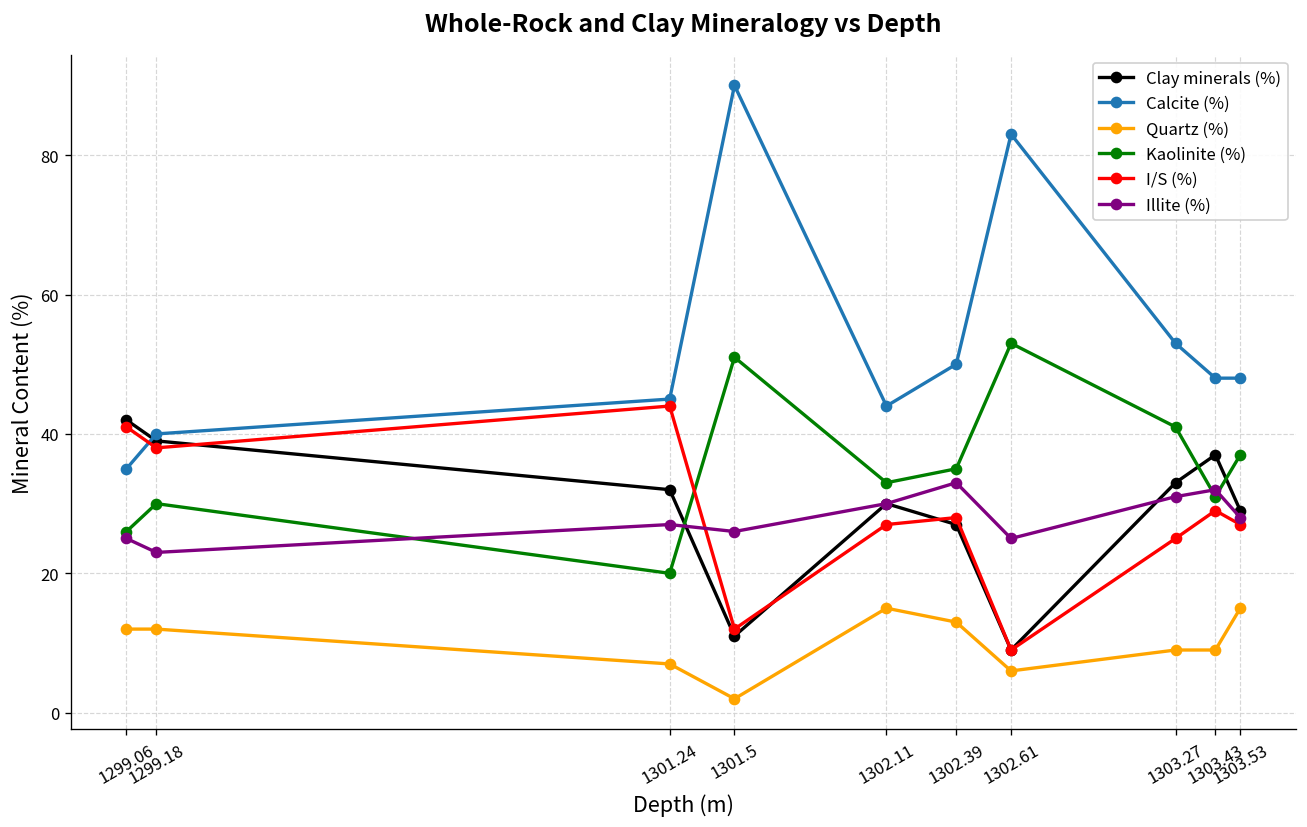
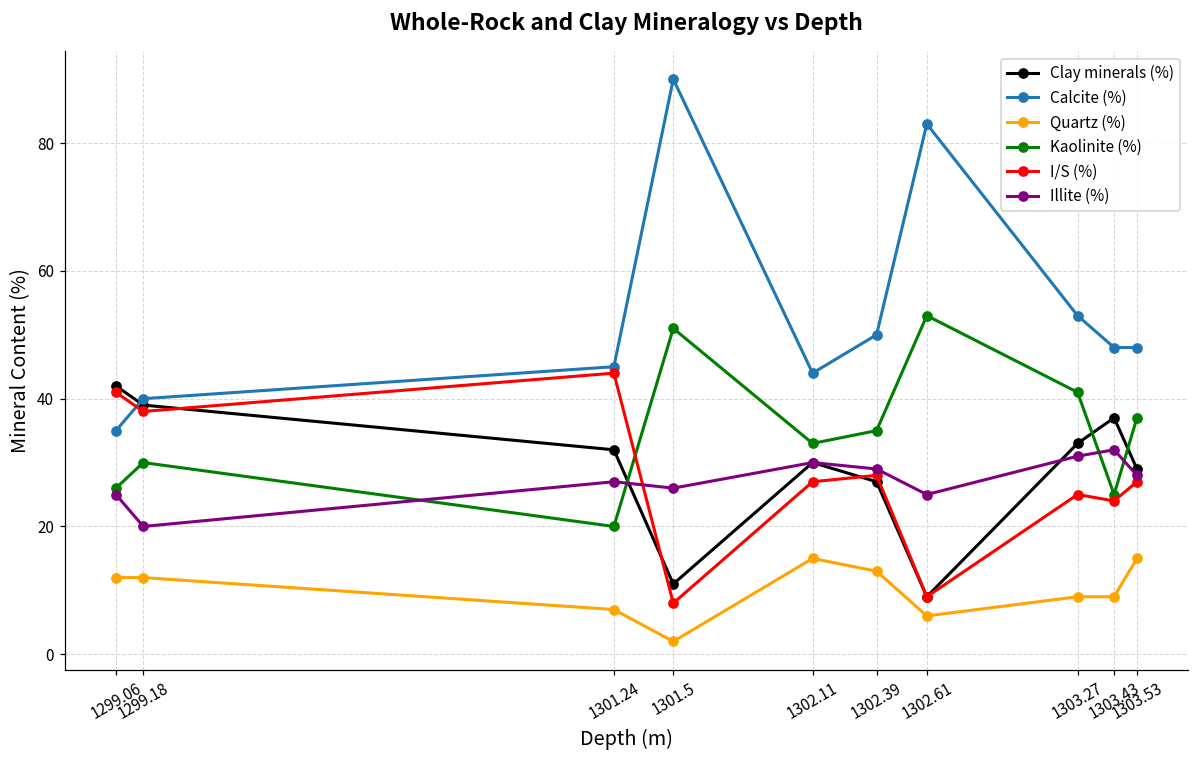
  {
    "Clay minerals (%)": {
      "1299.06": 42,
      "1299.18": 39,
      "1301.24": 32,
      "1301.5": 11,
      "1302.39": 27,
      "1303.27": 33,
      "1303.43": 37,
      "1303.53": 29
    },
    "Calcite (%)": {
      "1299.06": 35,
      "1299.18": 40,
      "1301.24": 45,
      "1301.5": 90,
      "1302.11": 44,
      "1302.39": 50,
      "1302.61": 83,
      "1303.27": 53,
      "1303.43": 48,
      "1303.53": 48
    },
    "Quartz (%)": {
      "1299.06": 12,
      "1299.18": 12,
      "1301.24": 7,
      "1301.5": 2,
      "1302.11": 15,
      "1302.39": 13,
      "1302.61": 6,
      "1303.27": 9,
      "1303.43": 9,
      "1303.53": 15
    },
    "Kaolinite (%)": {
      "1299.06": 26,
      "1299.18": 30,
      "1301.24": 20,
      "1301.5": 51,
      "1302.11": 33,
      "1302.39": 35,
      "1302.61": 53,
      "1303.27": 41,
-     "1303.43": 31,
+     "1303.43": 25,
      "1303.53": 37
    },
    "I/S (%)": {
      "1299.06": 41,
      "1299.18": 38,
      "1301.24": 44,
-     "1301.5": 12,
+     "1301.5": 8,
      "1302.11": 27,
      "1302.39": 28,
      "1303.27": 25,
-     "1303.43": 29,
+     "1303.43": 24,
      "1303.53": 27
    },
    "Illite (%)": {
      "1299.06": 25,
-     "1299.18": 23,
+     "1299.18": 20,
      "1301.24": 27,
      "1301.5": 26,
-     "1302.39": 33,
+     "1302.39": 29,
      "1302.61": 25,
      "1303.27": 31,
      "1303.43": 32,
      "1303.53": 28
    }
  }
